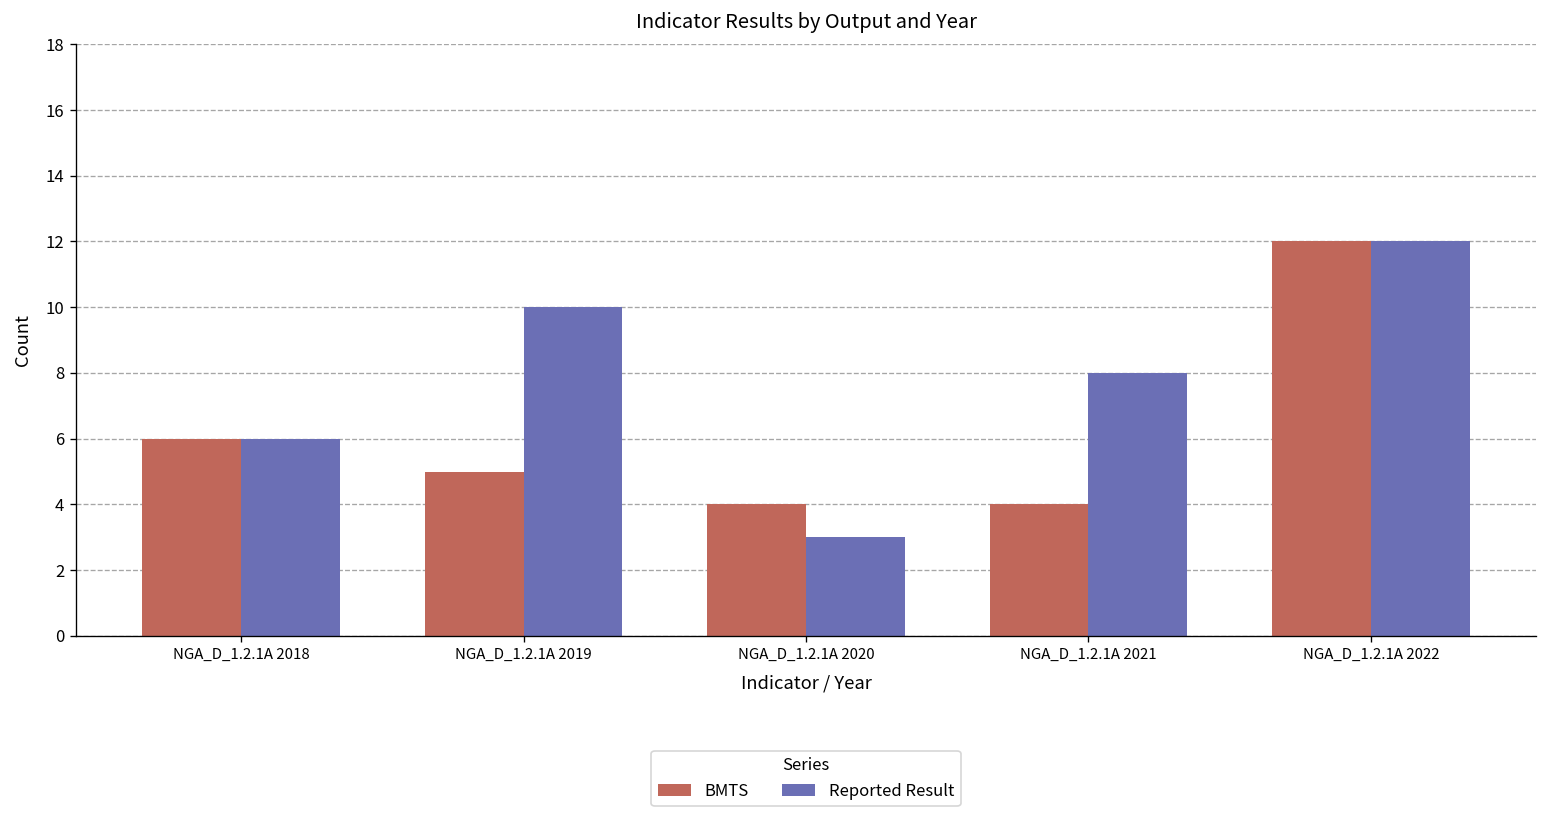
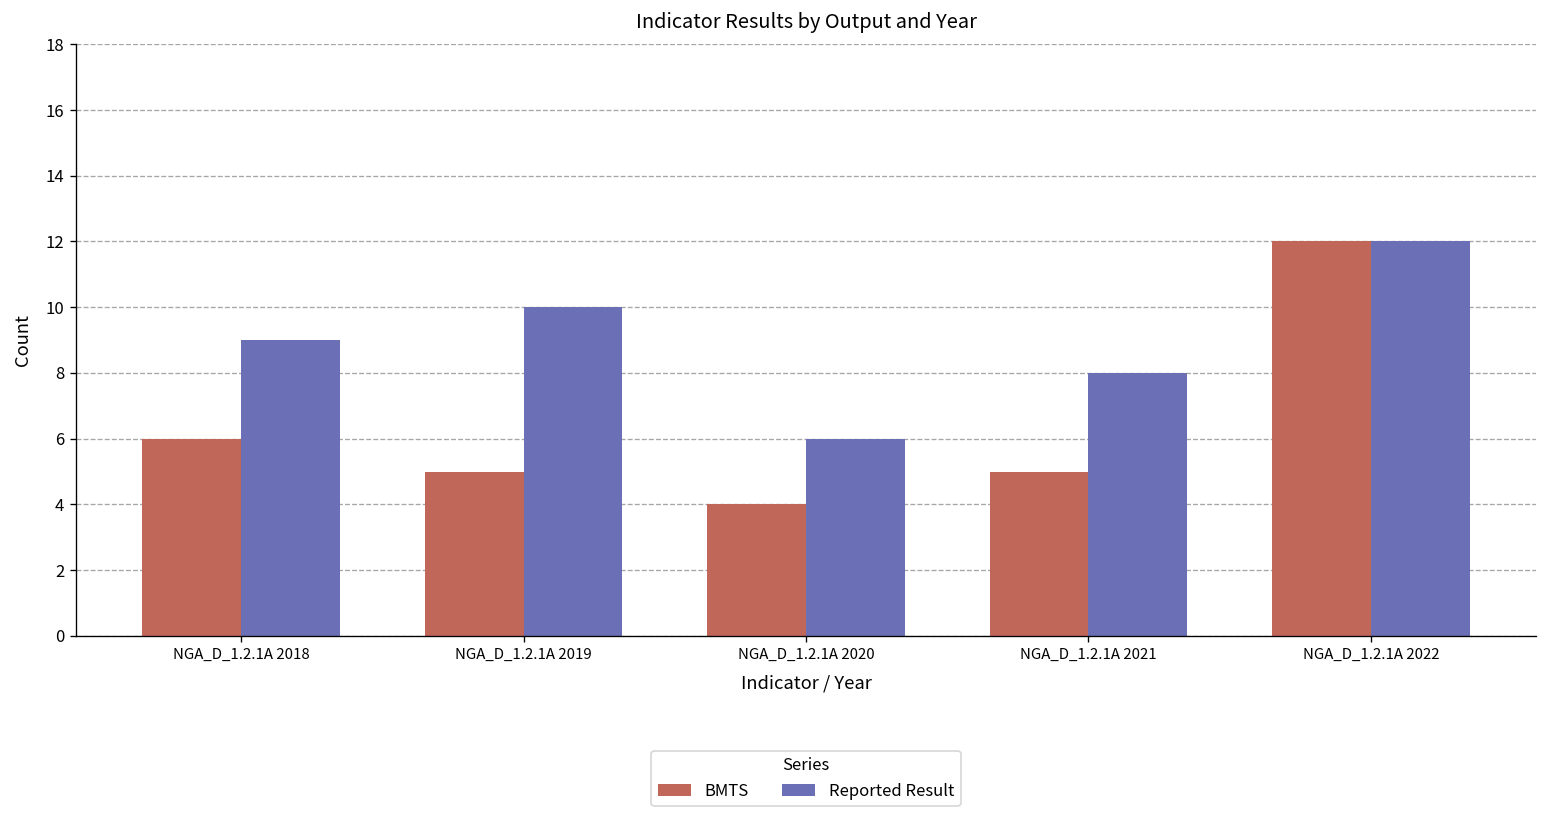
  {
    "BMTS": {
      "NGA_D_1.2.1A 2018": 6,
      "NGA_D_1.2.1A 2019": 5,
      "NGA_D_1.2.1A 2020": 4,
-     "NGA_D_1.2.1A 2021": 4,
+     "NGA_D_1.2.1A 2021": 5,
      "NGA_D_1.2.1A 2022": 12
    },
    "Reported Result": {
-     "NGA_D_1.2.1A 2018": 6,
+     "NGA_D_1.2.1A 2018": 9,
      "NGA_D_1.2.1A 2019": 10,
-     "NGA_D_1.2.1A 2020": 3,
+     "NGA_D_1.2.1A 2020": 6,
      "NGA_D_1.2.1A 2021": 8,
      "NGA_D_1.2.1A 2022": 12
    }
  }
